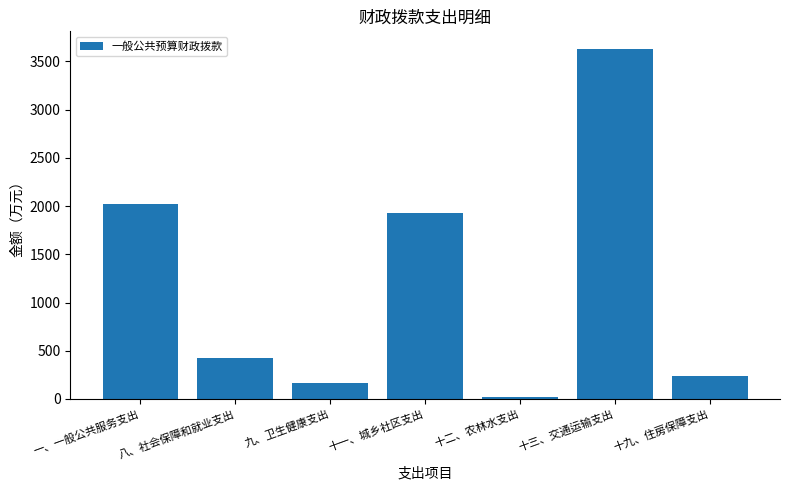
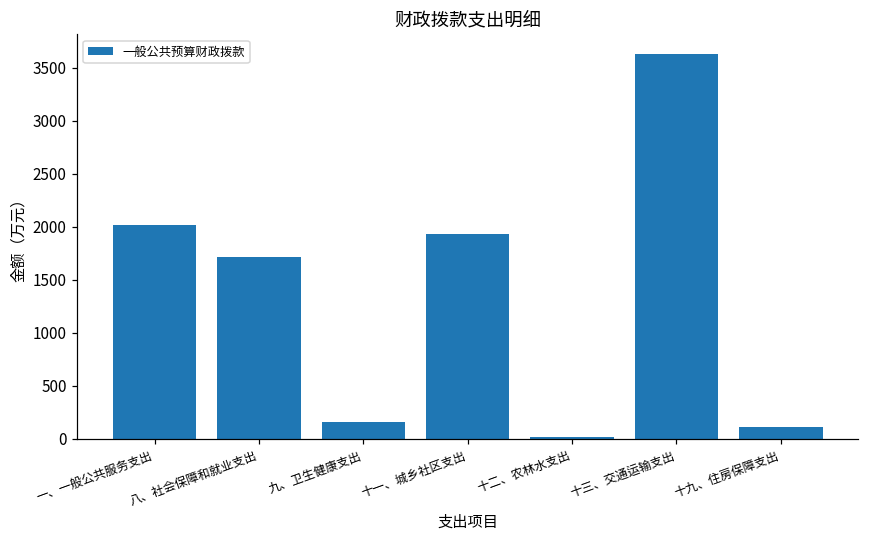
  {
    "一、一般公共服务支出": 2000,
-   "八、社会保障和就业支出": 400,
+   "八、社会保障和就业支出": 1700,
    "九、卫生健康支出": 200,
    "十一、城乡社区支出": 1900,
    "十三、交通运输支出": 3600,
-   "十九、住房保障支出": 200
+   "十九、住房保障支出": 100
  }
